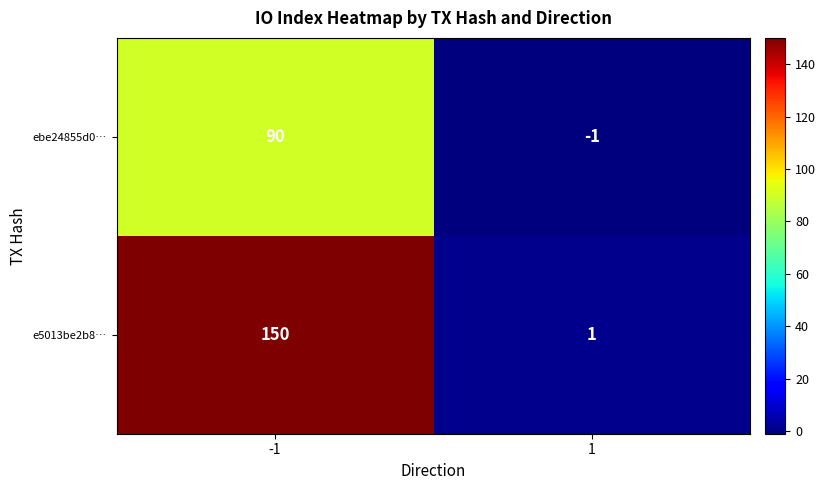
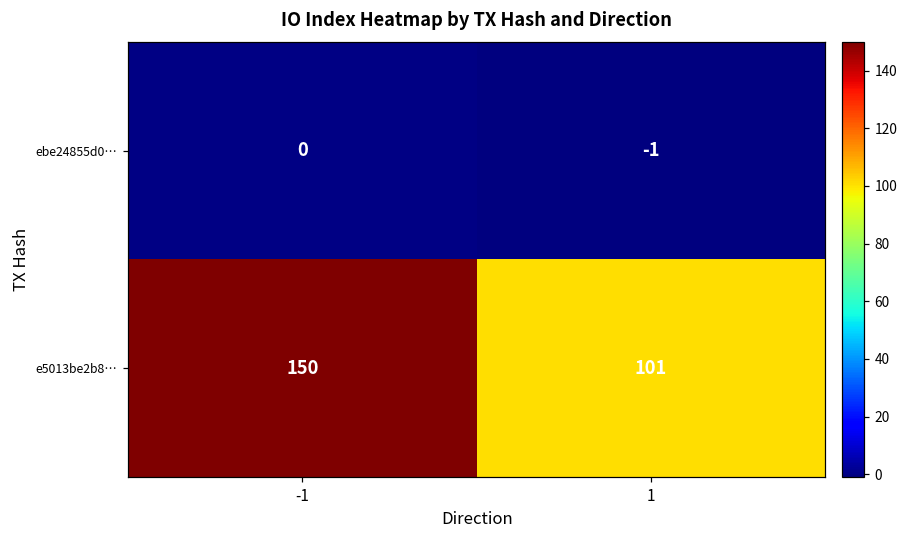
  {
    "ebe24855d0…": {
-     "-1": 90
+     "-1": 0
    },
    "e5013be2b8…": {
-     "1": 1
+     "1": 101
    }
  }
